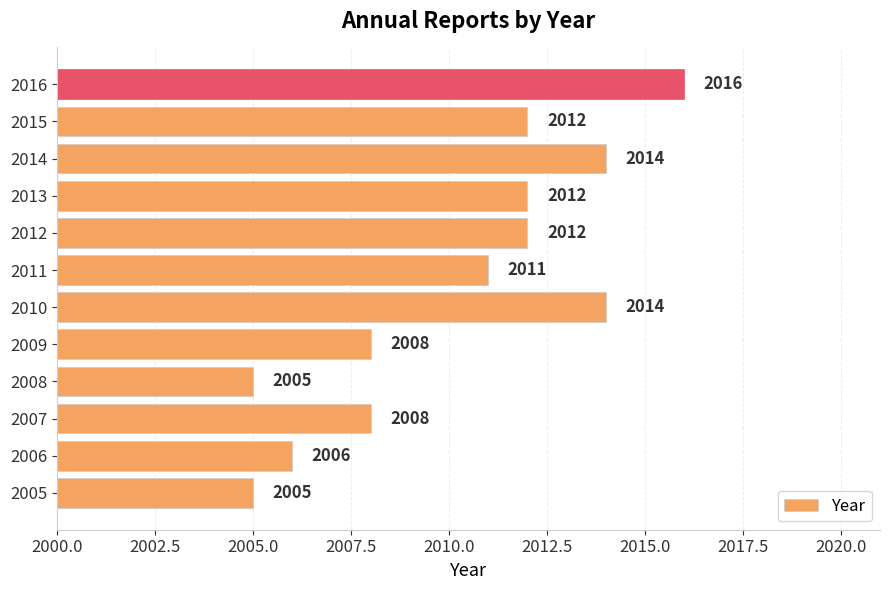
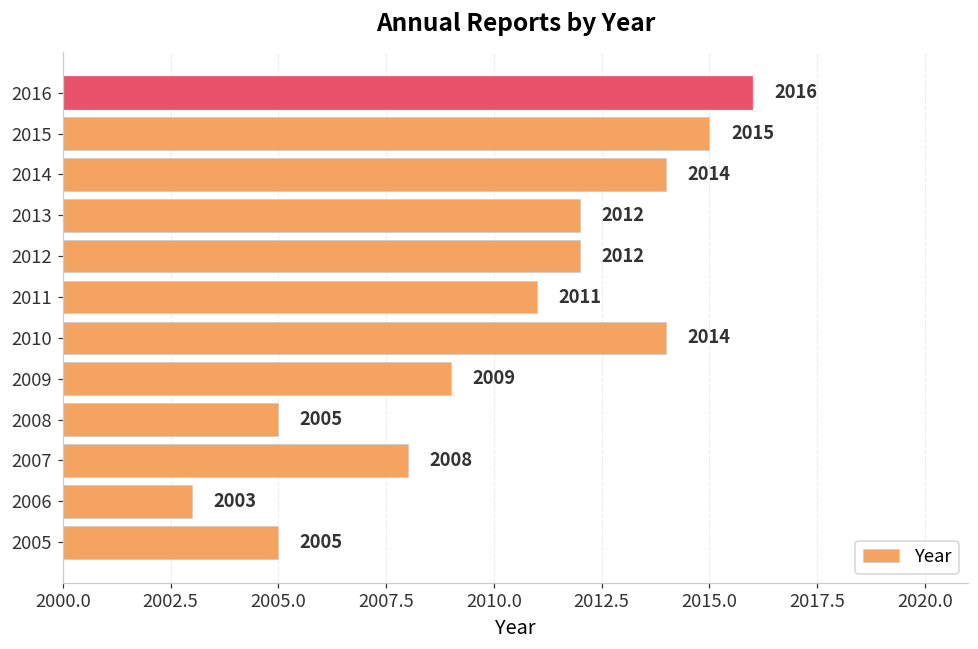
  {
    "2016": 2016,
-   "2015": 2012,
+   "2015": 2015,
    "2014": 2014,
    "2013": 2012,
    "2012": 2012,
    "2011": 2011,
    "2010": 2014,
-   "2009": 2008,
+   "2009": 2009,
    "2008": 2005,
    "2007": 2008,
-   "2006": 2006,
+   "2006": 2003,
    "2005": 2005
  }
